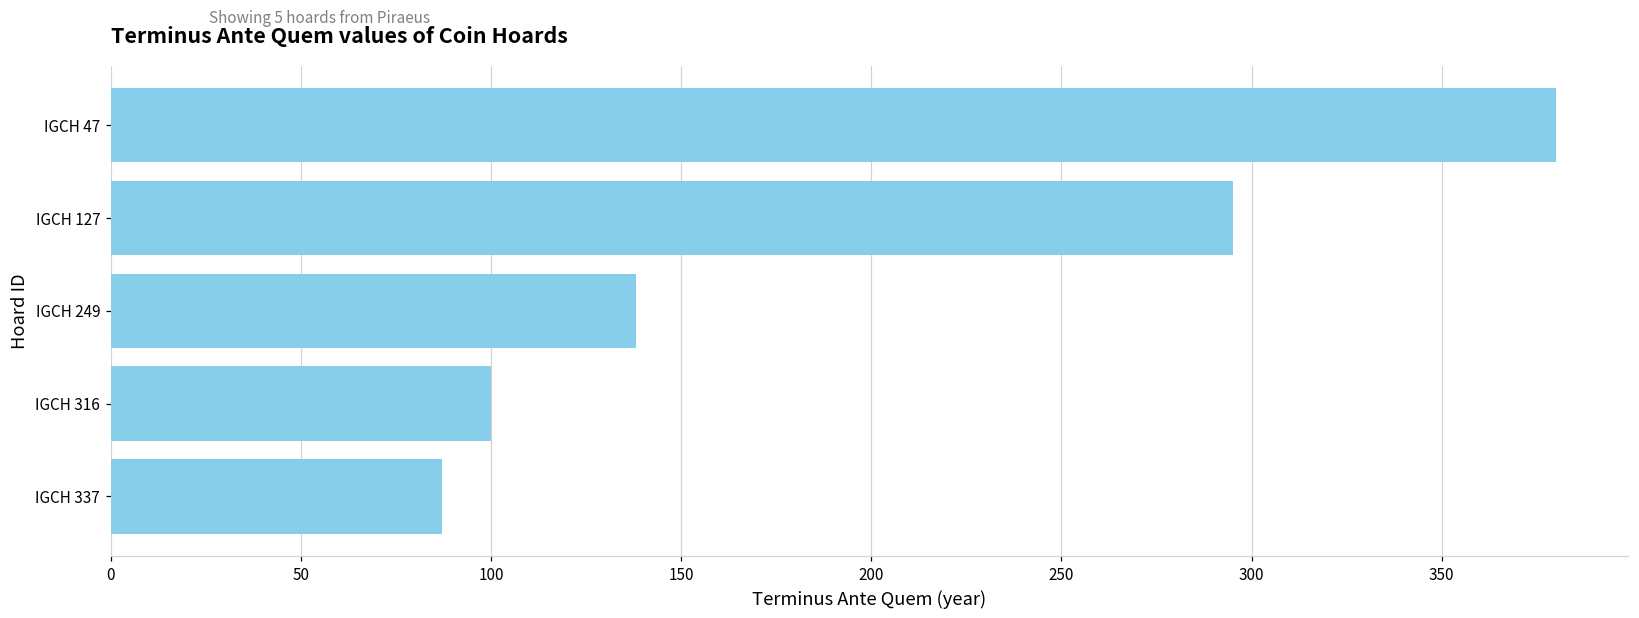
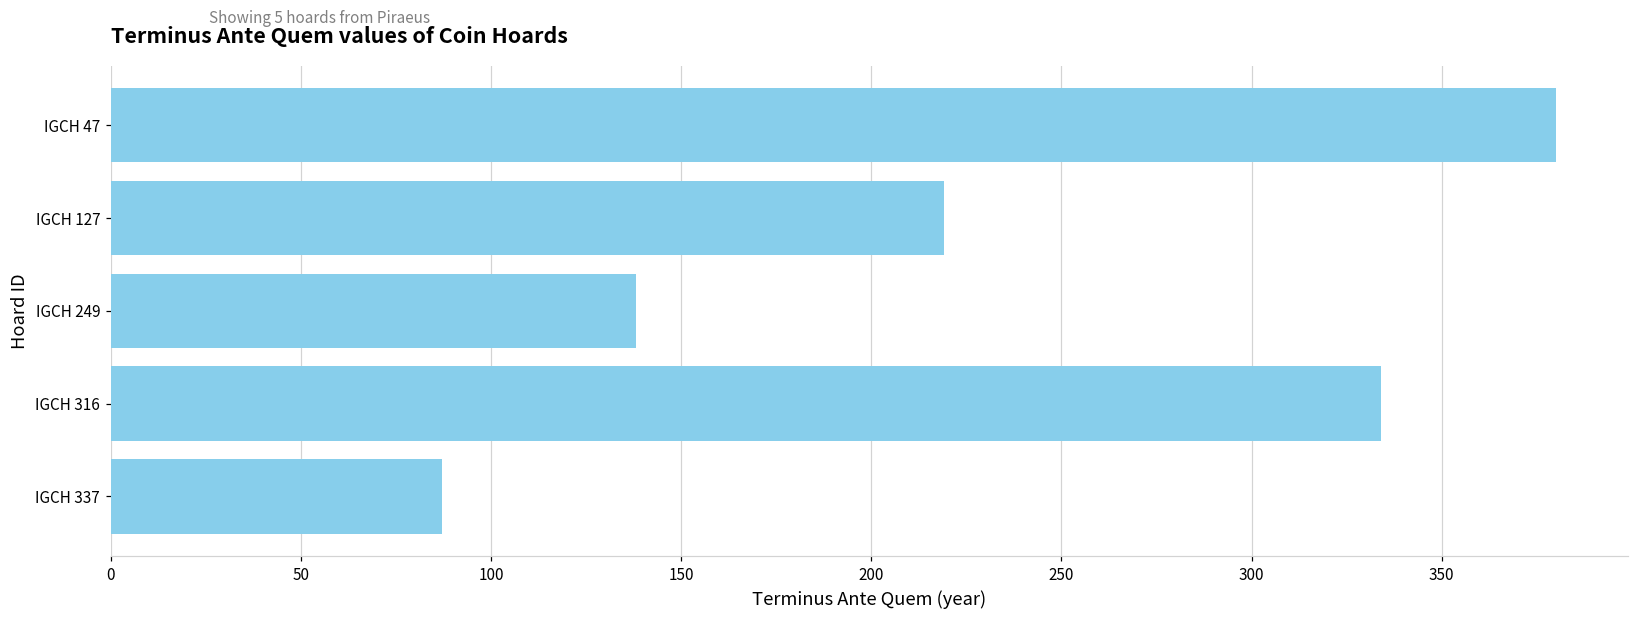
  {
    "IGCH 47": 380,
-   "IGCH 127": 295,
+   "IGCH 127": 219,
    "IGCH 249": 138,
-   "IGCH 316": 100,
+   "IGCH 316": 334,
    "IGCH 337": 87
  }
